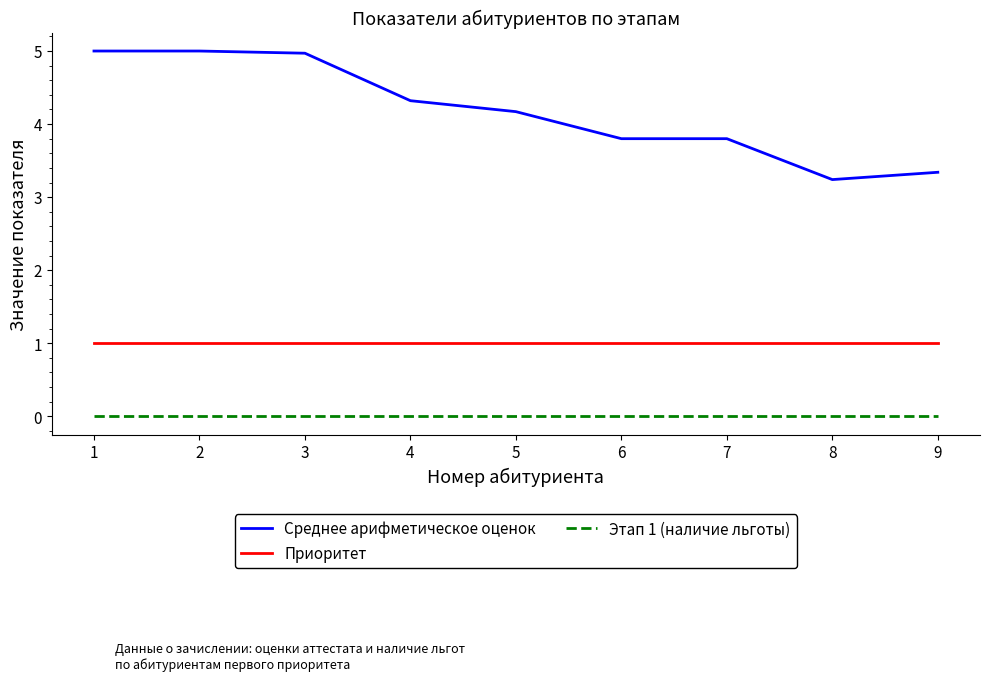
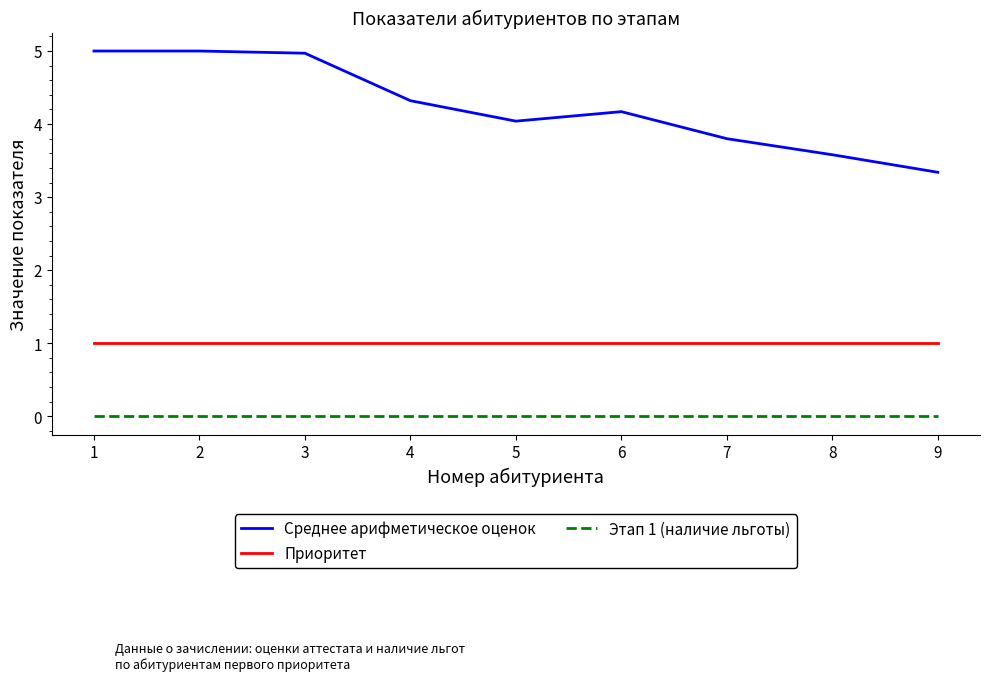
  {
    "Среднее арифметическое оценок": {
      "1": 5.0,
      "2": 5.0,
      "3": 5.0,
      "4": 4.3,
-     "5": 4.2,
-     "6": 3.8,
+     "5": 4.0,
+     "6": 4.2,
      "7": 3.8,
-     "8": 3.2,
+     "8": 3.6,
      "9": 3.3
    },
    "Приоритет": {
      "1": 1.0,
      "2": 1.0,
      "3": 1.0,
      "4": 1.0,
      "5": 1.0,
      "6": 1.0,
      "7": 1.0,
      "8": 1.0,
      "9": 1.0
    },
    "Этап 1 (наличие льготы)": {
      "1": 0.0,
      "2": 0.0,
      "3": 0.0,
      "4": 0.0,
      "5": 0.0,
      "6": 0.0,
      "7": 0.0,
      "8": 0.0,
      "9": 0.0
    }
  }
